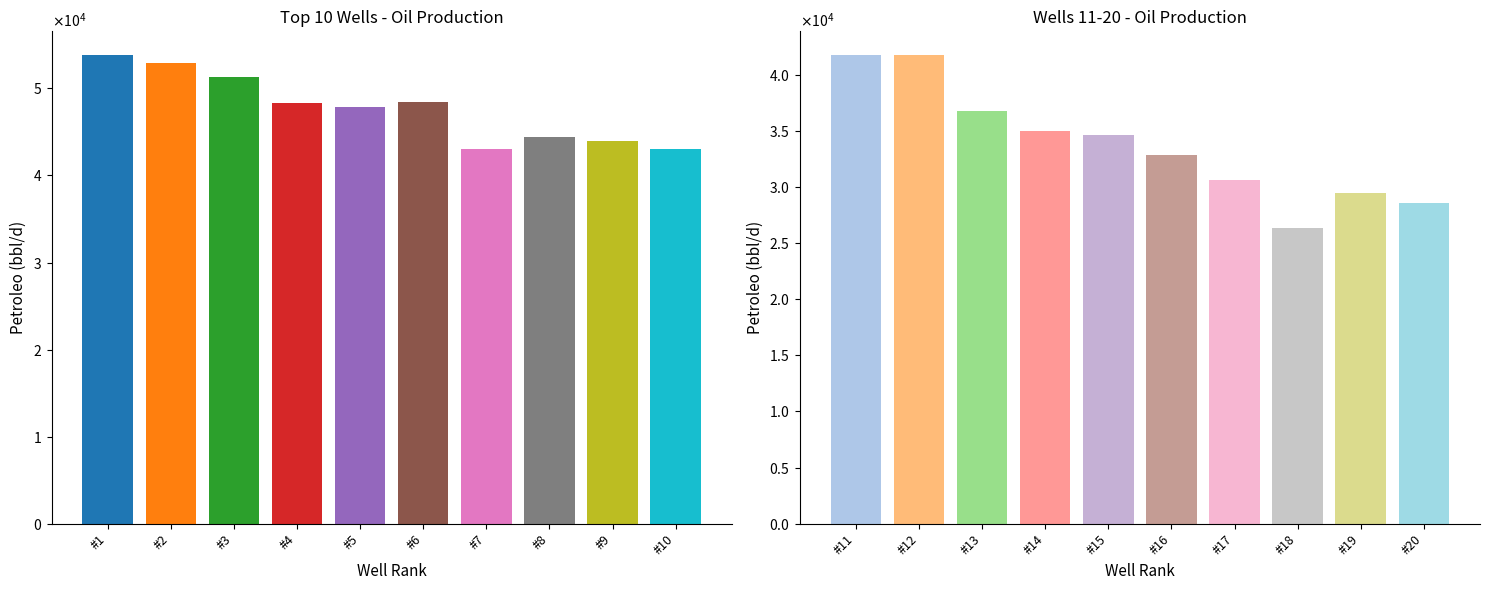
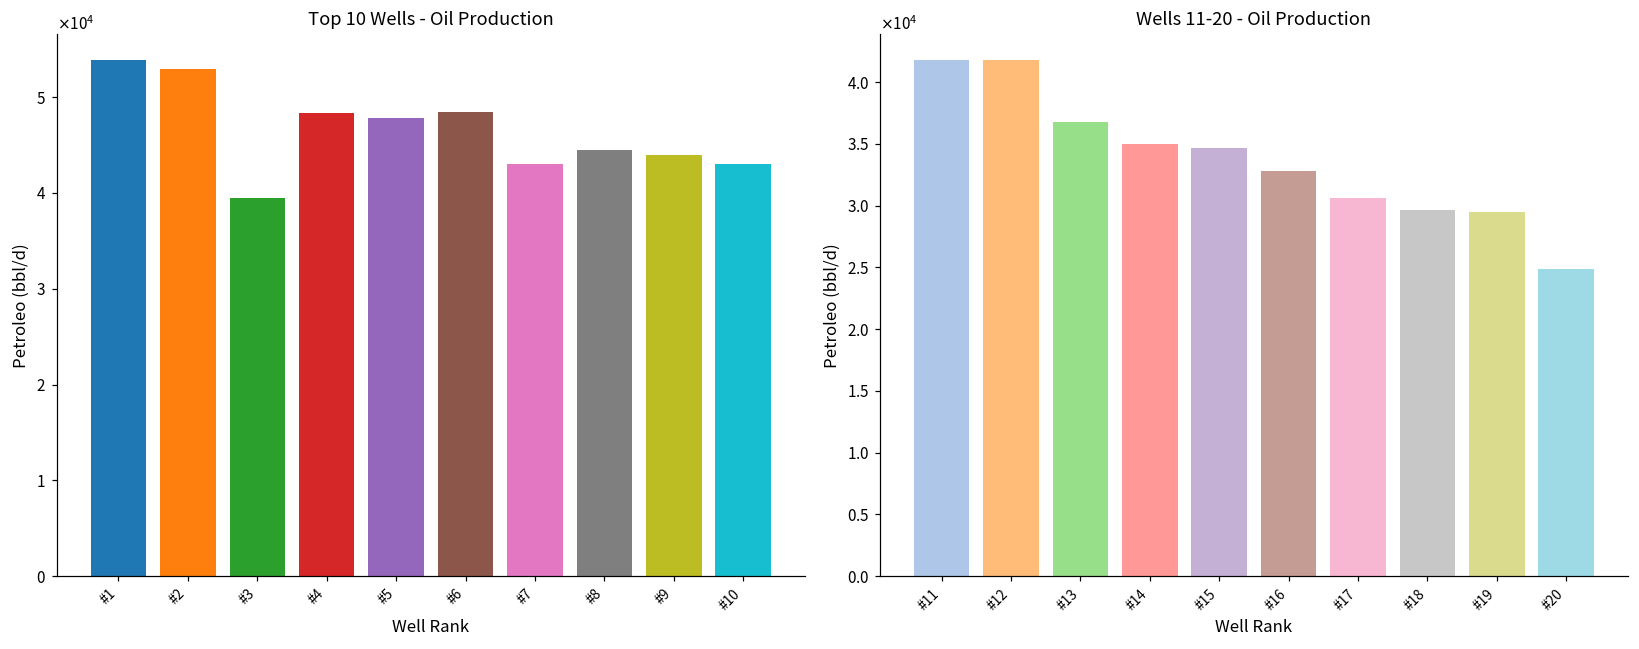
  {
    "Top 10 Wells - Oil Production": {
      "#1": 54000,
      "#2": 53000,
-     "#3": 51000,
+     "#3": 39000,
      "#4": 48000,
      "#5": 48000,
      "#6": 48000,
      "#7": 43000,
      "#8": 44000,
      "#9": 44000,
      "#10": 43000
    },
    "Wells 11-20 - Oil Production": {
      "#11": 41800,
      "#12": 41800,
      "#13": 36800,
      "#14": 35000,
      "#15": 34700,
      "#16": 32800,
      "#17": 30600,
-     "#18": 26300,
+     "#18": 29600,
      "#19": 29500,
-     "#20": 28500
+     "#20": 24900
    }
  }
